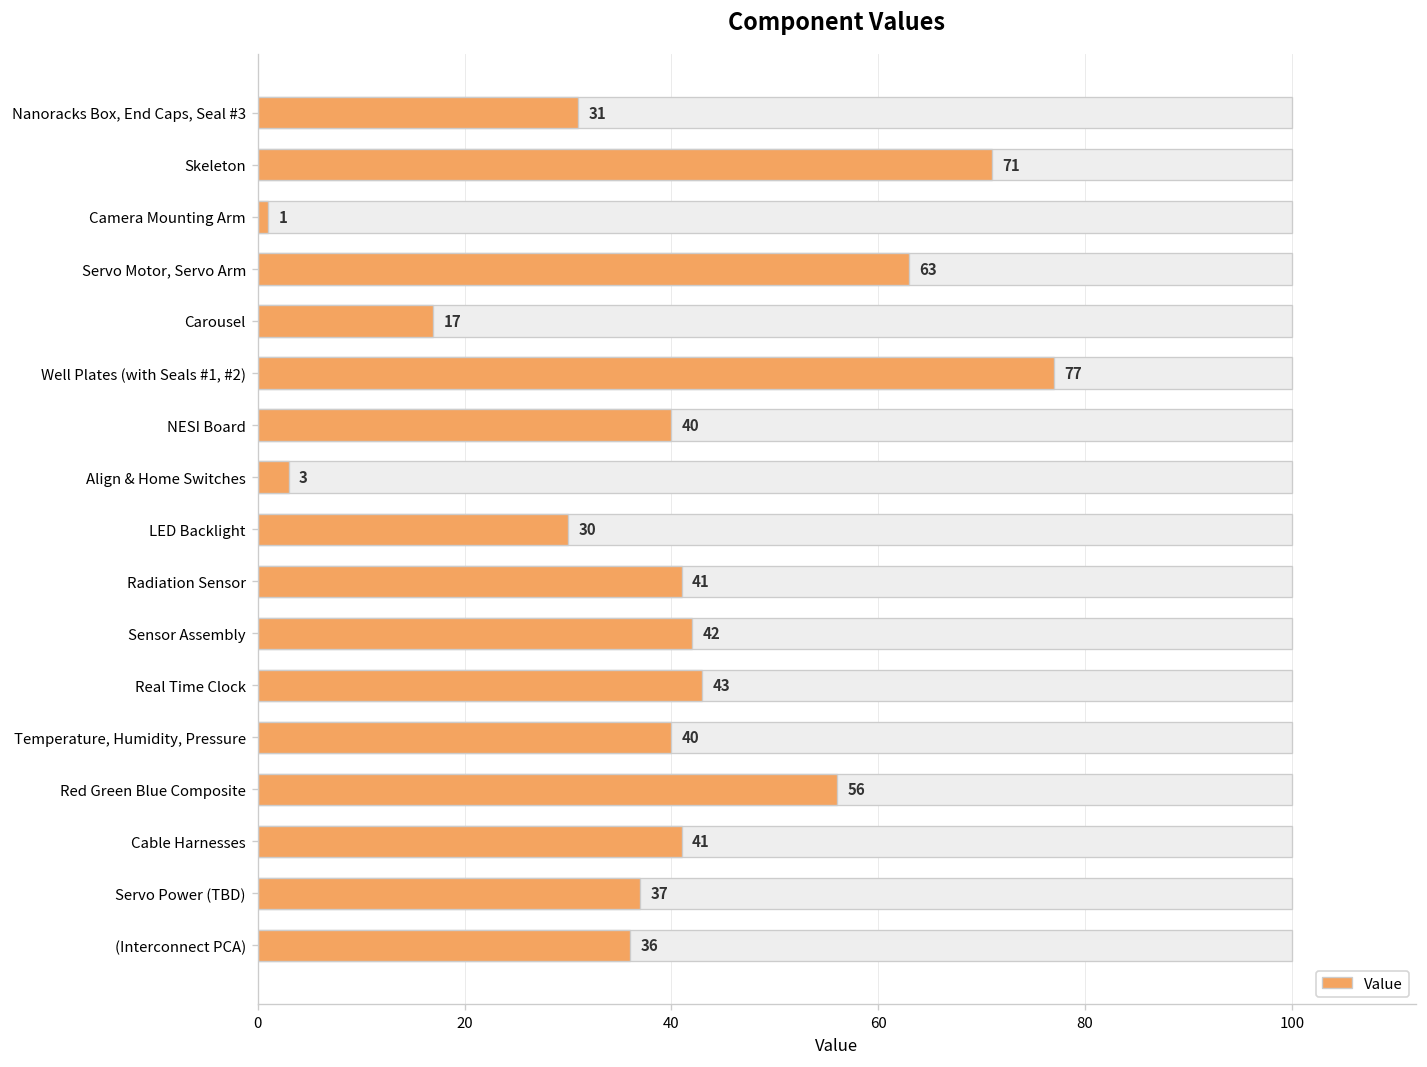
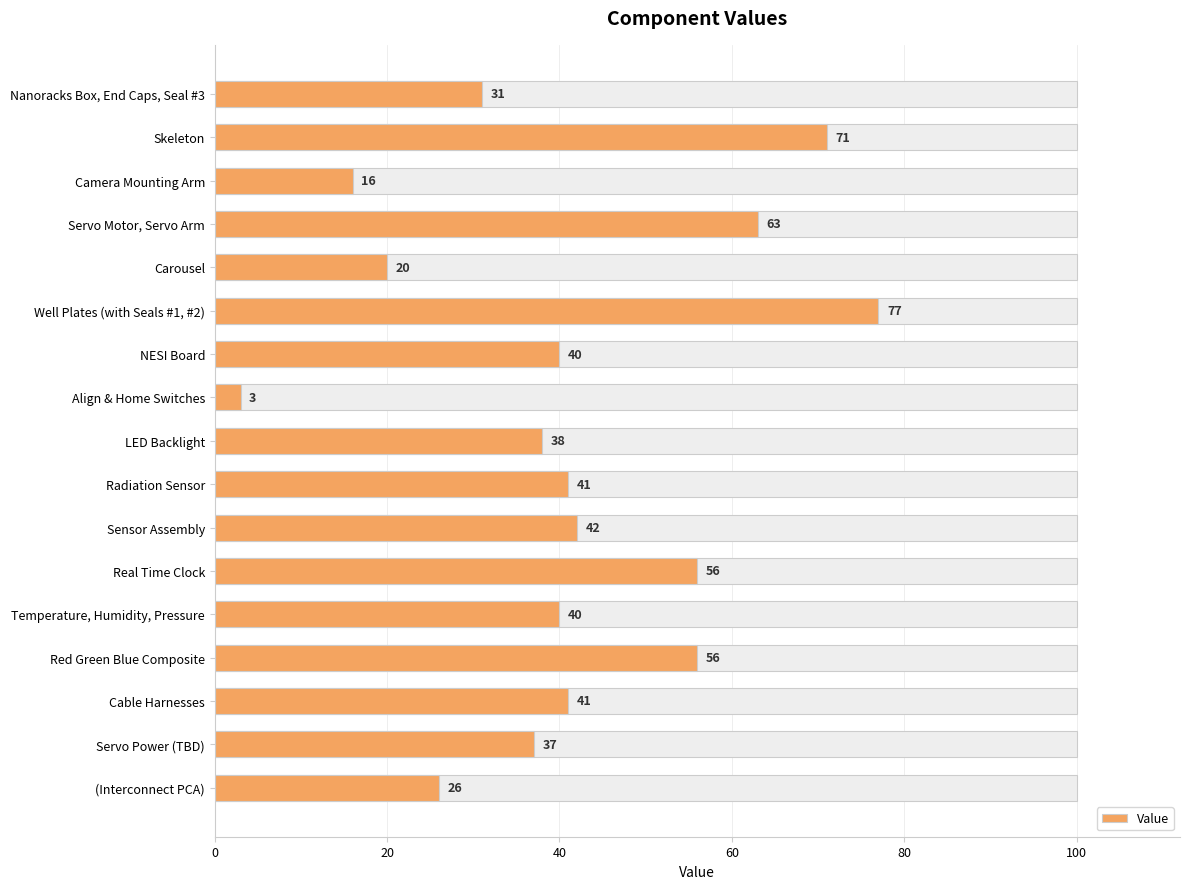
  {
    "Value": {
-     "Camera Mounting Arm": 1,
-     "Carousel": 17,
-     "LED Backlight": 30,
-     "Real Time Clock": 43,
-     "(Interconnect PCA)": 36
+     "Camera Mounting Arm": 16,
+     "Carousel": 20,
+     "LED Backlight": 38,
+     "Real Time Clock": 56,
+     "(Interconnect PCA)": 26
    }
  }
